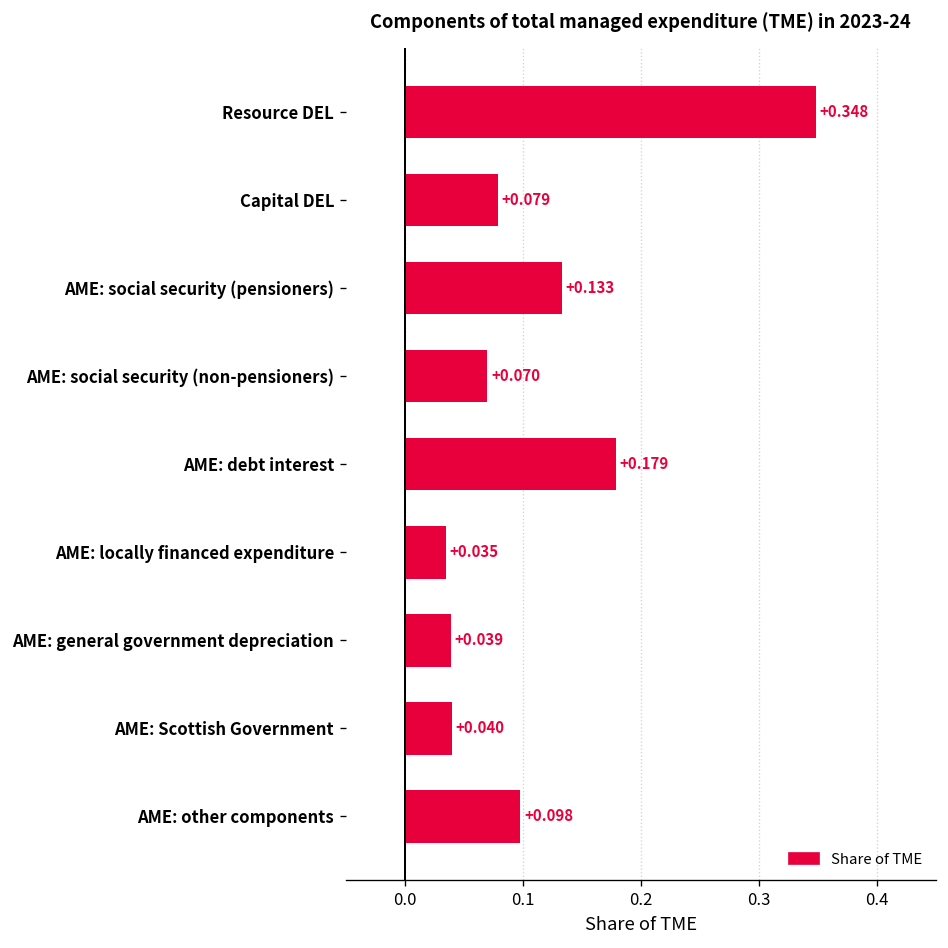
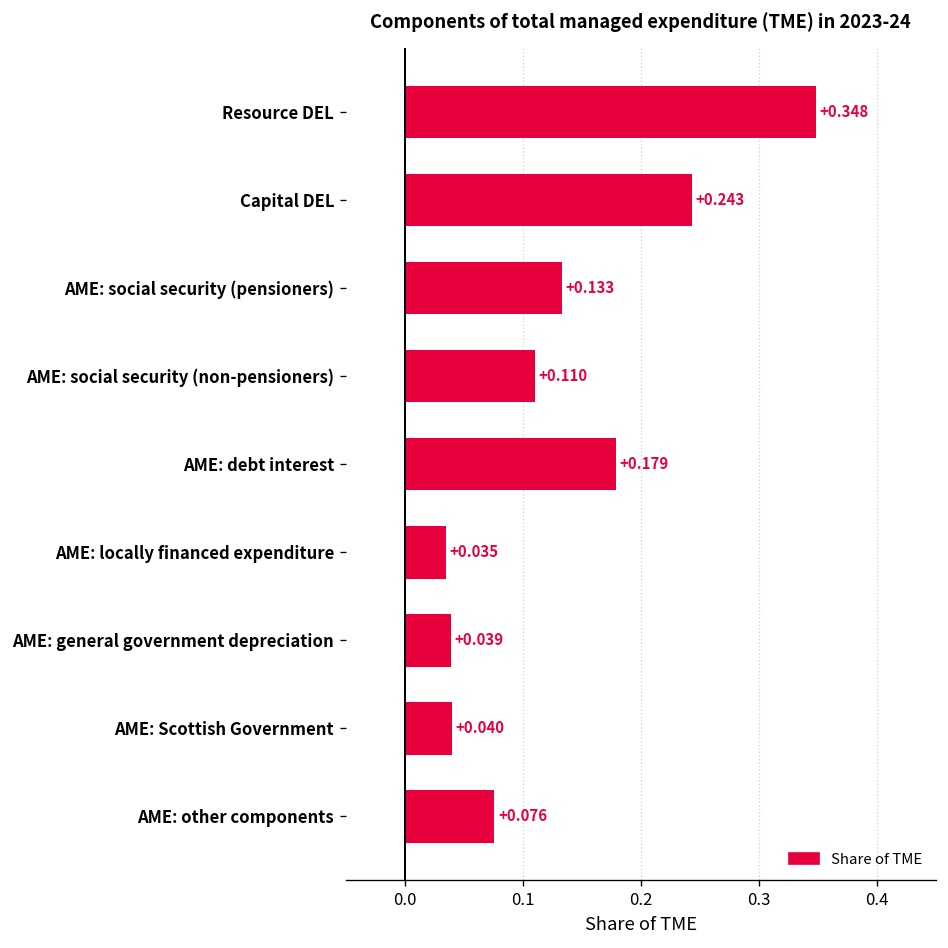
  {
    "Resource DEL": "+0.348",
-   "Capital DEL": "+0.079",
+   "Capital DEL": "+0.243",
    "AME: social security (pensioners)": "+0.133",
-   "AME: social security (non-pensioners)": "+0.070",
+   "AME: social security (non-pensioners)": "+0.110",
    "AME: debt interest": "+0.179",
    "AME: locally financed expenditure": "+0.035",
    "AME: general government depreciation": "+0.039",
    "AME: Scottish Government": "+0.040",
-   "AME: other components": "+0.098"
+   "AME: other components": "+0.076"
  }
